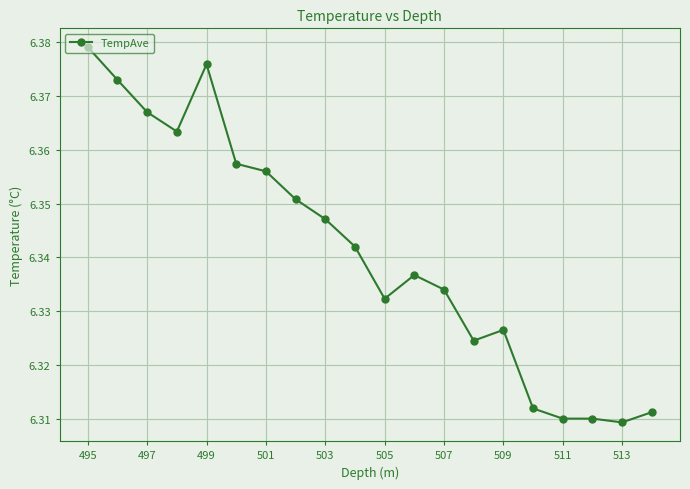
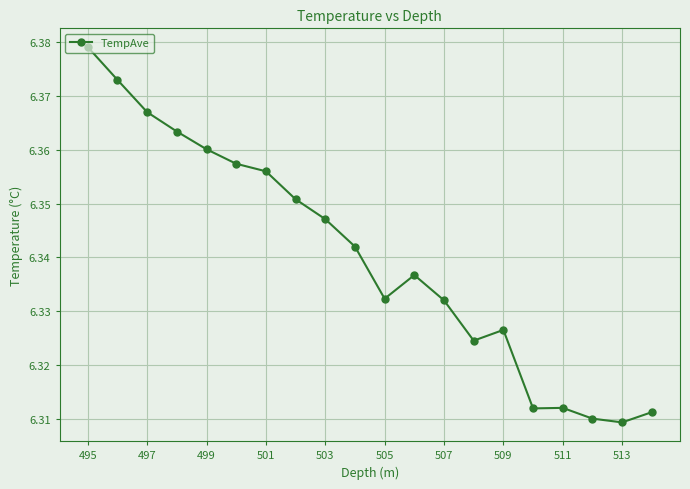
  {
    "497": 6.367,
-   "499": 6.376,
+   "499": 6.360,
    "501": 6.356,
    "503": 6.347,
    "505": 6.332,
-   "507": 6.334,
+   "507": 6.332,
    "509": 6.327,
-   "511": 6.310,
+   "511": 6.312,
    "513": 6.309
  }
